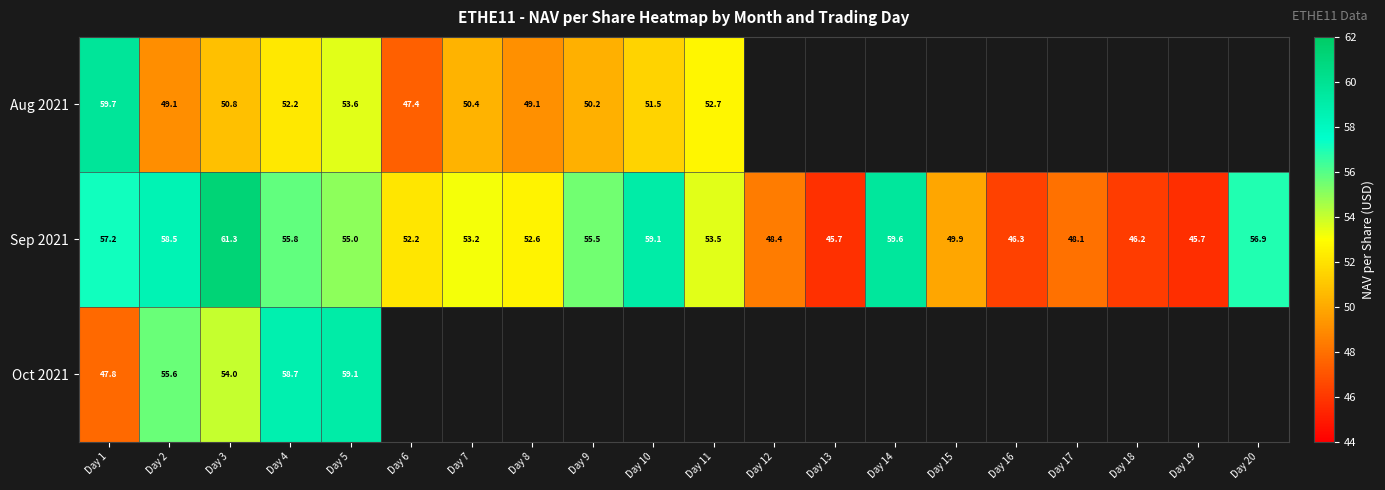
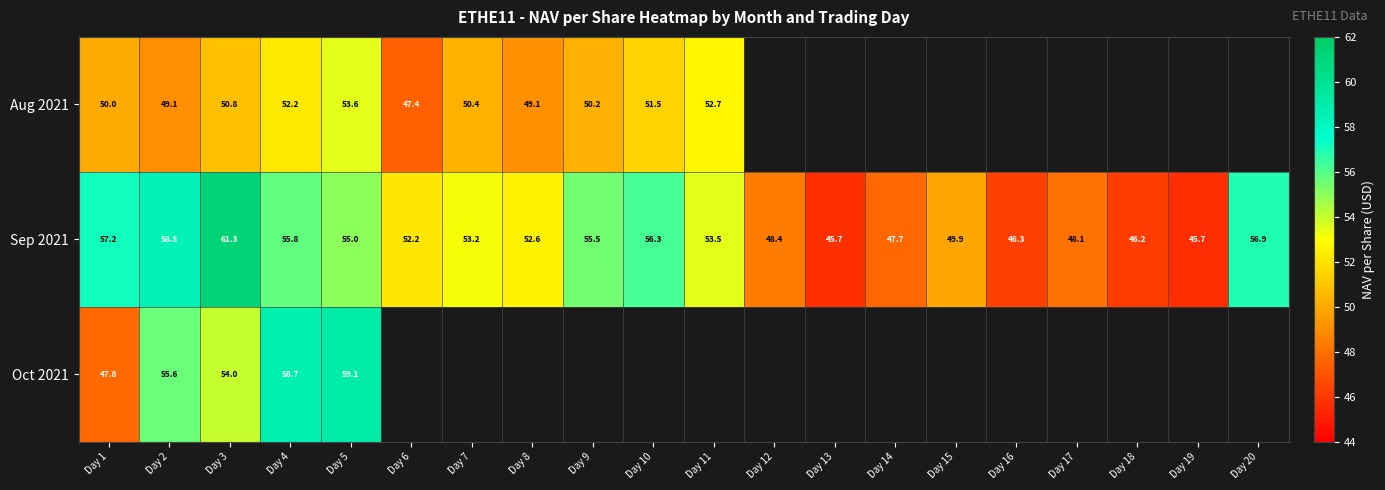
  {
    "Aug 2021": {
-     "Day 1": 59.7,
+     "Day 1": 50.0,
      "Day 2": 49.1,
      "Day 3": 50.8,
      "Day 4": 52.2,
      "Day 5": 53.6,
      "Day 6": 47.4,
      "Day 7": 50.4,
      "Day 8": 49.1,
      "Day 9": 50.2,
      "Day 10": 51.5,
      "Day 11": 52.7
    },
    "Sep 2021": {
      "Day 1": 57.2,
      "Day 2": 58.5,
      "Day 3": 61.3,
      "Day 4": 55.8,
      "Day 5": 55.0,
      "Day 6": 52.2,
      "Day 7": 53.2,
      "Day 8": 52.6,
      "Day 9": 55.5,
-     "Day 10": 59.1,
+     "Day 10": 56.3,
      "Day 11": 53.5,
      "Day 12": 48.4,
      "Day 13": 45.7,
-     "Day 14": 59.6,
+     "Day 14": 47.7,
      "Day 15": 49.9,
      "Day 16": 46.3,
      "Day 17": 48.1,
      "Day 18": 46.2,
      "Day 19": 45.7,
      "Day 20": 56.9
    },
    "Oct 2021": {
      "Day 1": 47.8,
      "Day 2": 55.6,
      "Day 3": 54.0,
      "Day 4": 58.7,
      "Day 5": 59.1
    }
  }
